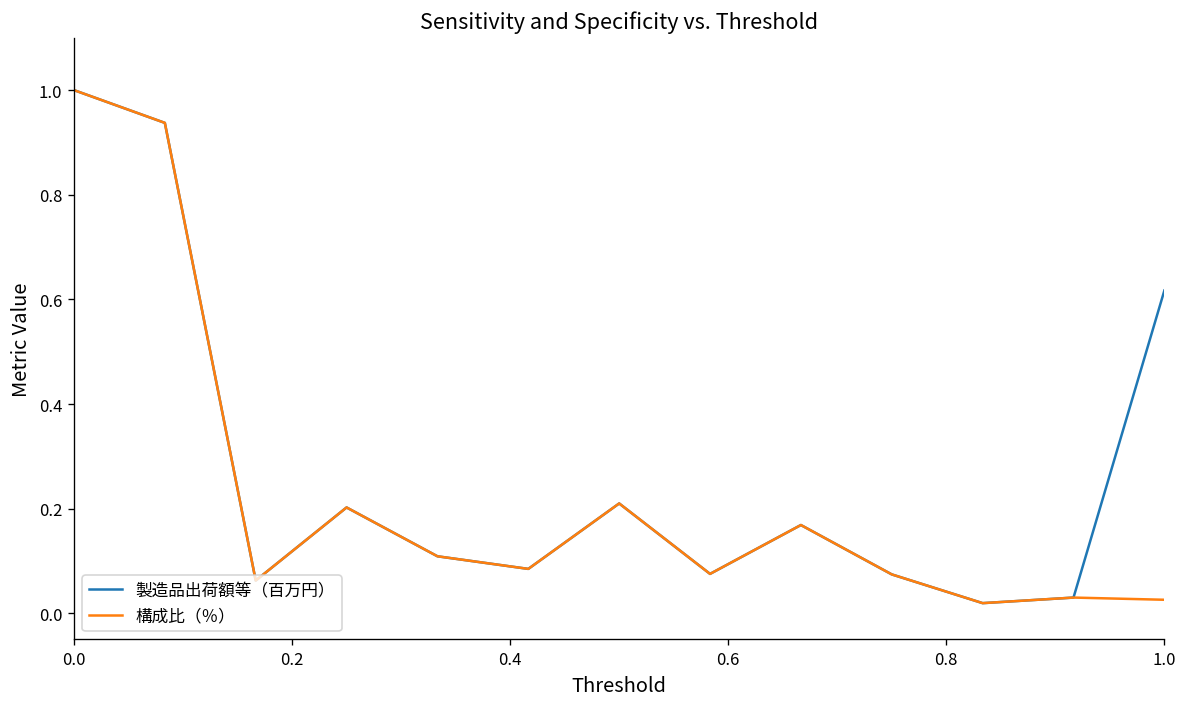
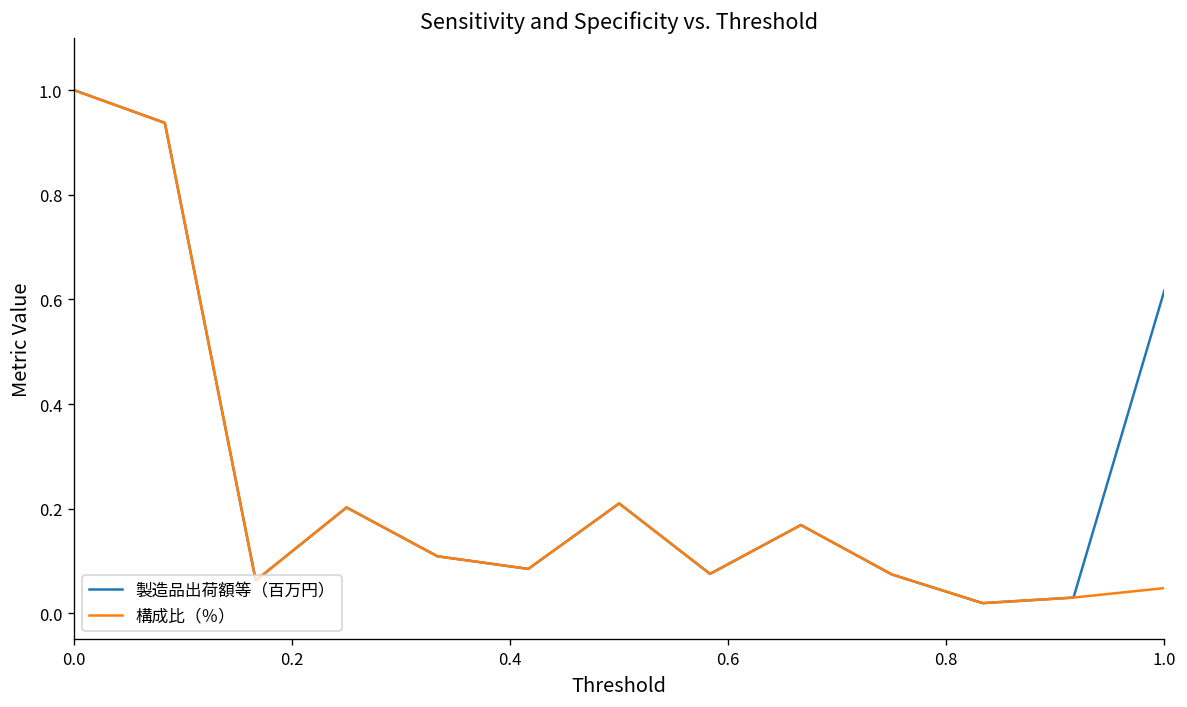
  {
    "製造品出荷額等（百万円）": {
      "1.0": 0.62
    },
    "構成比（％）": {
-     "1.0": 0.03
+     "1.0": 0.05
    }
  }
